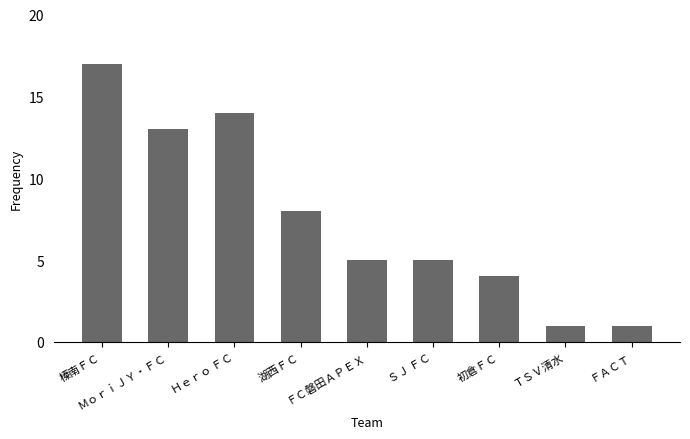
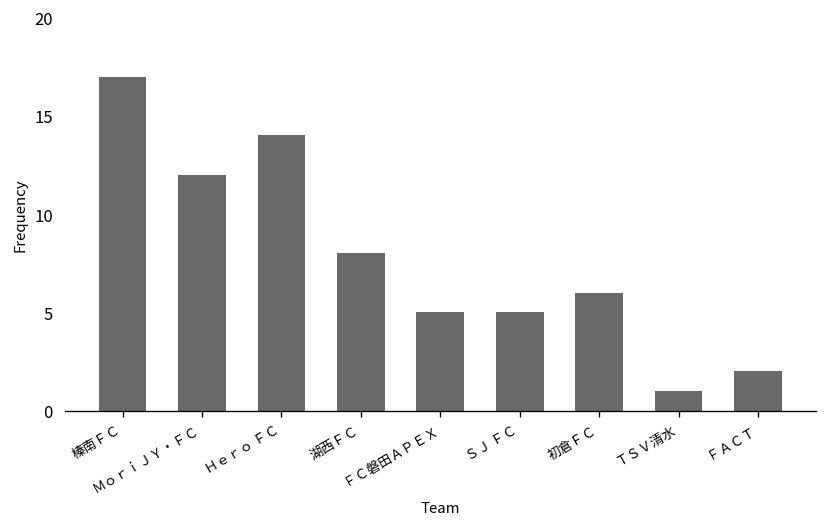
  {
    "榛南ＦＣ": 17,
-   "ＭｏｒｉＪＹ・ＦＣ": 13,
+   "ＭｏｒｉＪＹ・ＦＣ": 12,
    "Ｈｅｒｏ ＦＣ": 14,
    "湖西ＦＣ": 8,
    "ＦＣ磐田ＡＰＥＸ": 5,
    "ＳＪ ＦＣ": 5,
-   "初倉ＦＣ": 4,
+   "初倉ＦＣ": 6,
    "ＴＳＶ清水": 1,
-   "ＦＡＣＴ": 1
+   "ＦＡＣＴ": 2
  }
